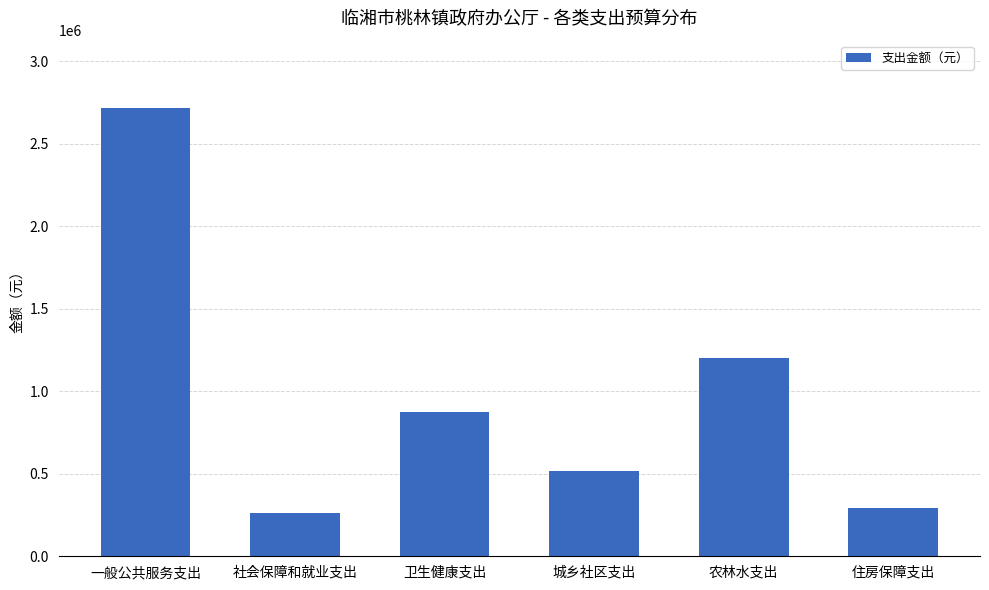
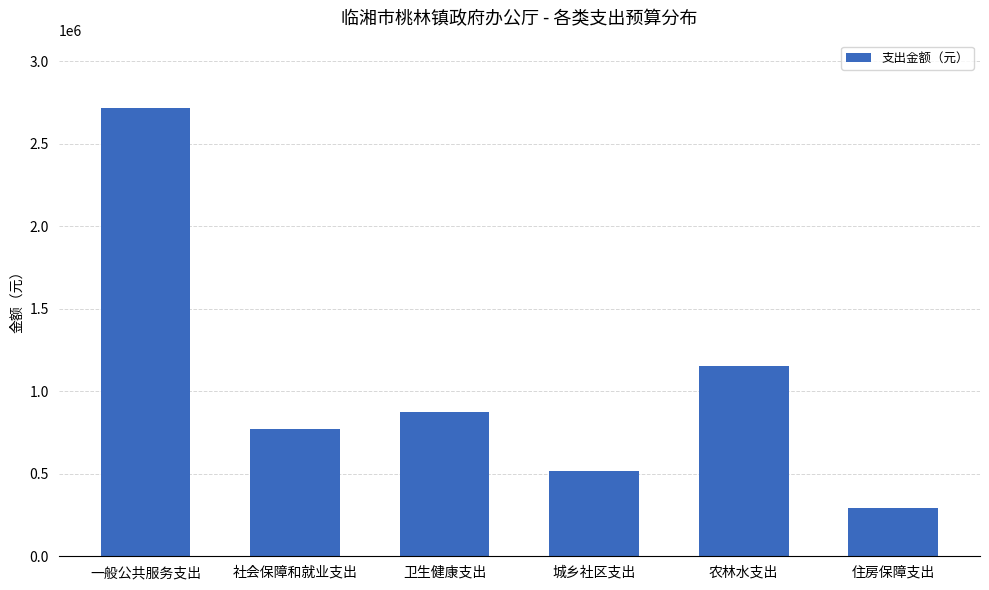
  {
    "一般公共服务支出": 2720000,
-   "社会保障和就业支出": 260000,
+   "社会保障和就业支出": 770000,
    "卫生健康支出": 880000,
    "城乡社区支出": 510000,
-   "农林水支出": 1200000,
+   "农林水支出": 1150000,
    "住房保障支出": 290000
  }
